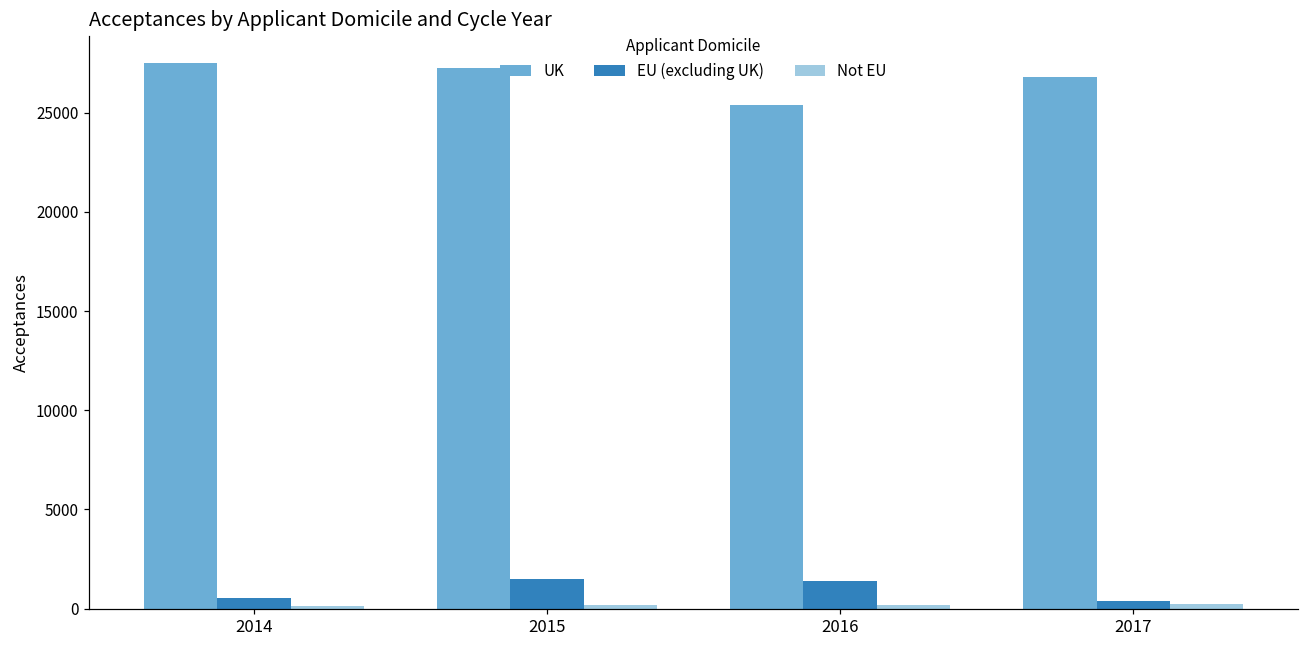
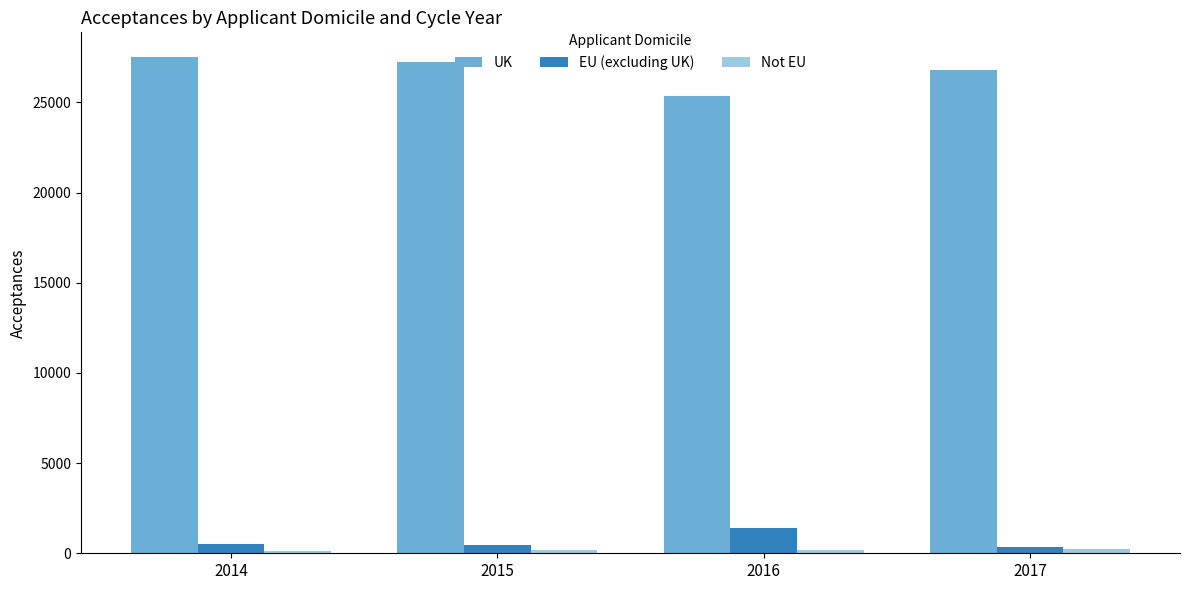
  {
    "EU (excluding UK)": {
      "2014": 500,
-     "2015": 1500,
+     "2015": 400,
      "2016": 1400,
      "2017": 400
    }
  }
